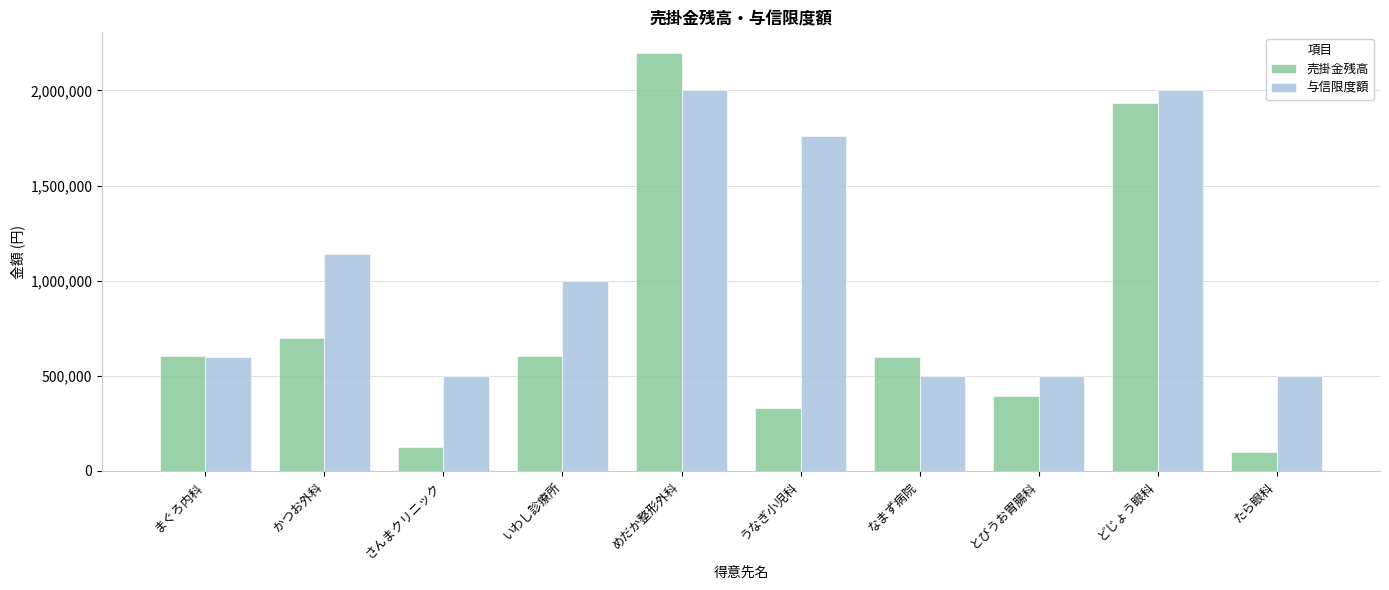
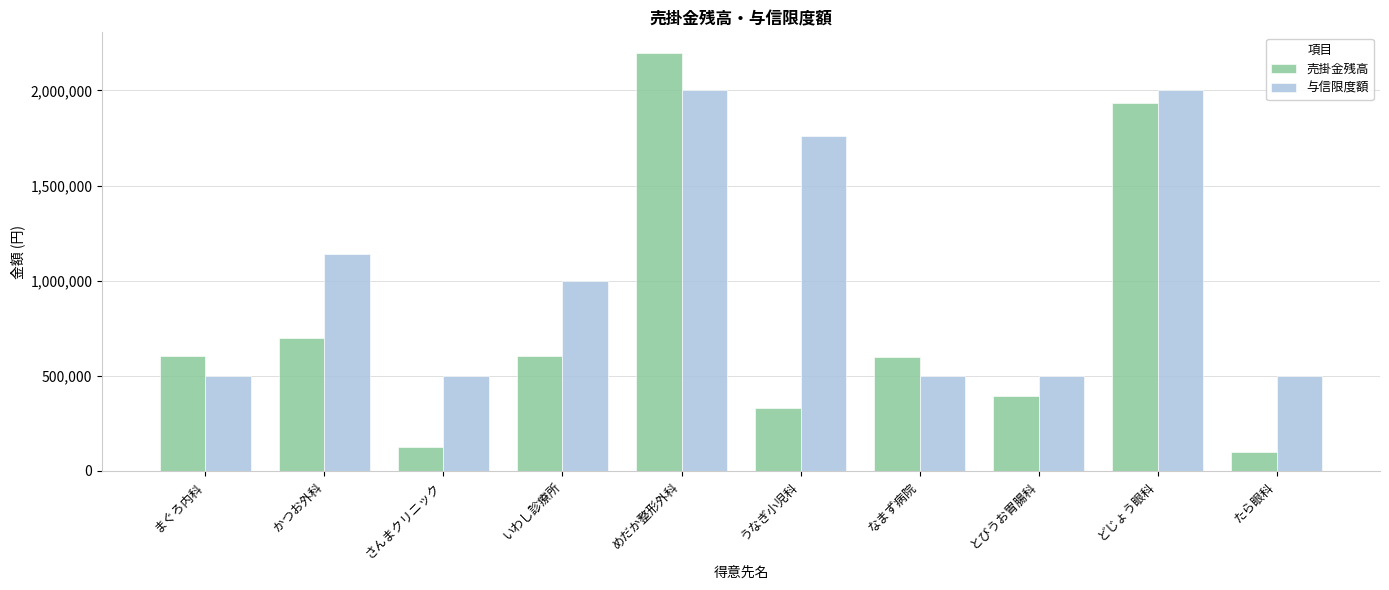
  {
    "売掛金残高": {
      "まぐろ内科": "600,000",
      "かつお外科": "700,000",
      "さんまクリニック": "130,000",
      "いわし診療所": "600,000",
      "めだか整形外科": "2,200,000",
      "うなぎ小児科": "330,000",
      "なまず病院": "600,000",
      "とびうお胃腸科": "390,000",
      "どじょう眼科": "1,930,000",
      "たら眼科": "100,000"
    },
    "与信限度額": {
-     "まぐろ内科": "600,000",
+     "まぐろ内科": "500,000",
      "かつお外科": "1,140,000",
      "さんまクリニック": "500,000",
      "いわし診療所": "1,000,000",
      "めだか整形外科": "2,000,000",
      "うなぎ小児科": "1,760,000",
      "なまず病院": "500,000",
      "とびうお胃腸科": "500,000",
      "どじょう眼科": "2,000,000",
      "たら眼科": "500,000"
    }
  }
